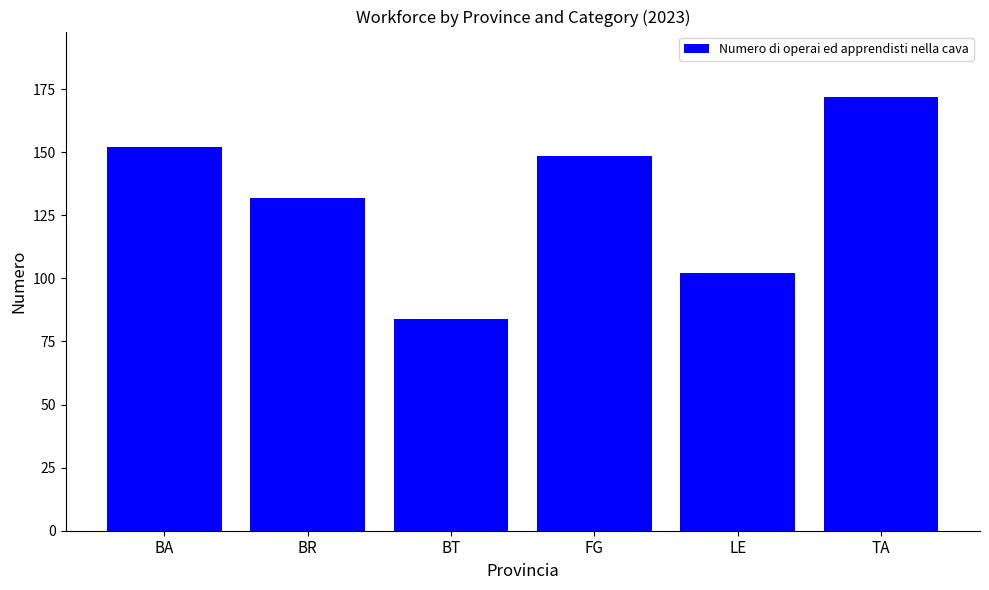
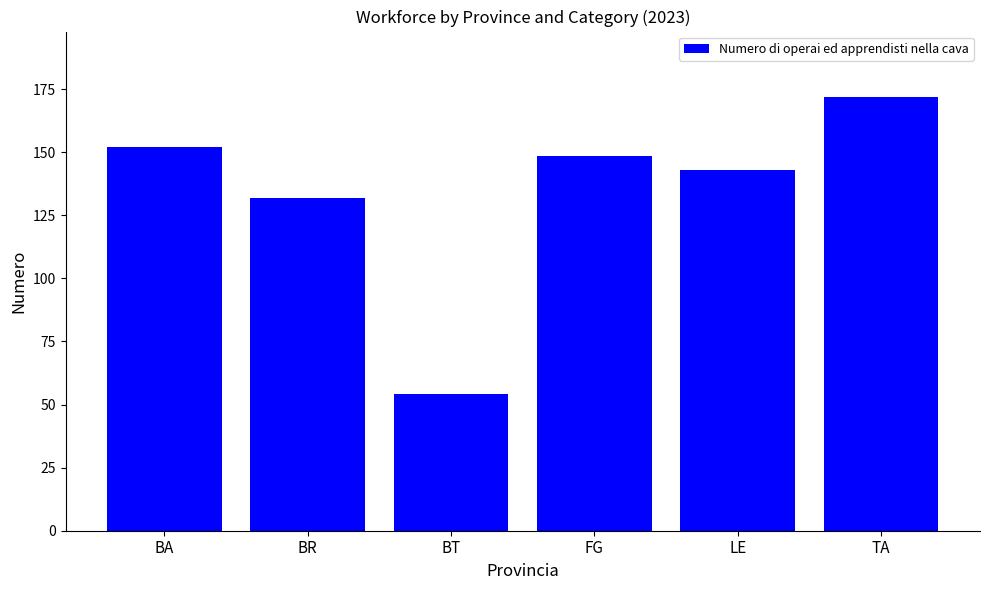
  {
    "BA": 152,
    "BR": 132,
-   "BT": 84,
+   "BT": 54,
    "FG": 148,
-   "LE": 102,
+   "LE": 143,
    "TA": 172
  }
